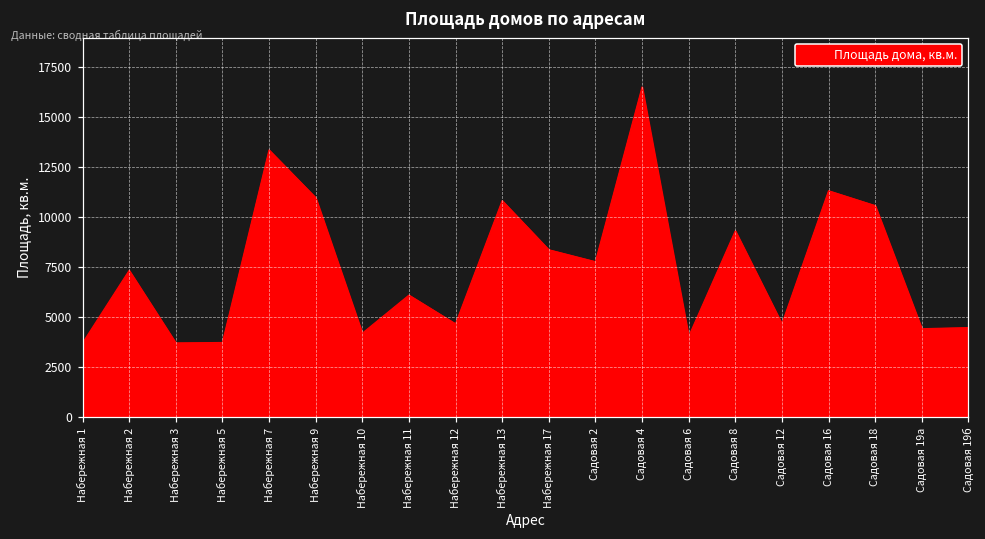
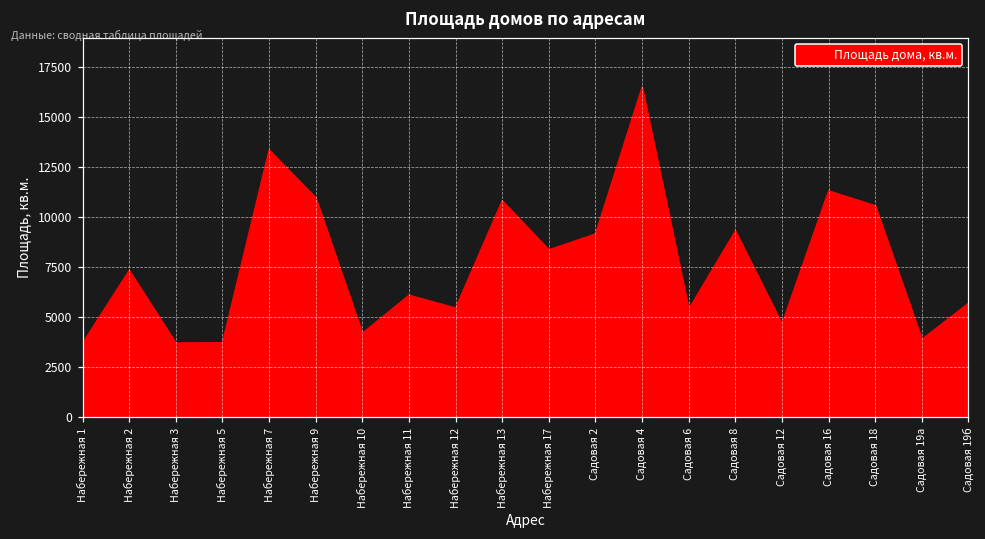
  {
    "Набережная 1": 3700,
    "Набережная 2": 7300,
    "Набережная 3": 3700,
    "Набережная 5": 3700,
    "Набережная 7": 13300,
    "Набережная 9": 10900,
    "Набережная 10": 4200,
    "Набережная 11": 6100,
-   "Набережная 12": 4700,
+   "Набережная 12": 5400,
    "Набережная 13": 10800,
    "Набережная 17": 8400,
-   "Садовая 2": 7800,
+   "Садовая 2": 9100,
    "Садовая 4": 16500,
-   "Садовая 6": 4000,
+   "Садовая 6": 5400,
    "Садовая 8": 9300,
    "Садовая 12": 4700,
    "Садовая 16": 11300,
    "Садовая 18": 10600,
-   "Садовая 19а": 4400,
-   "Садовая 19б": 4500
+   "Садовая 19а": 3900,
+   "Садовая 19б": 5700
  }
